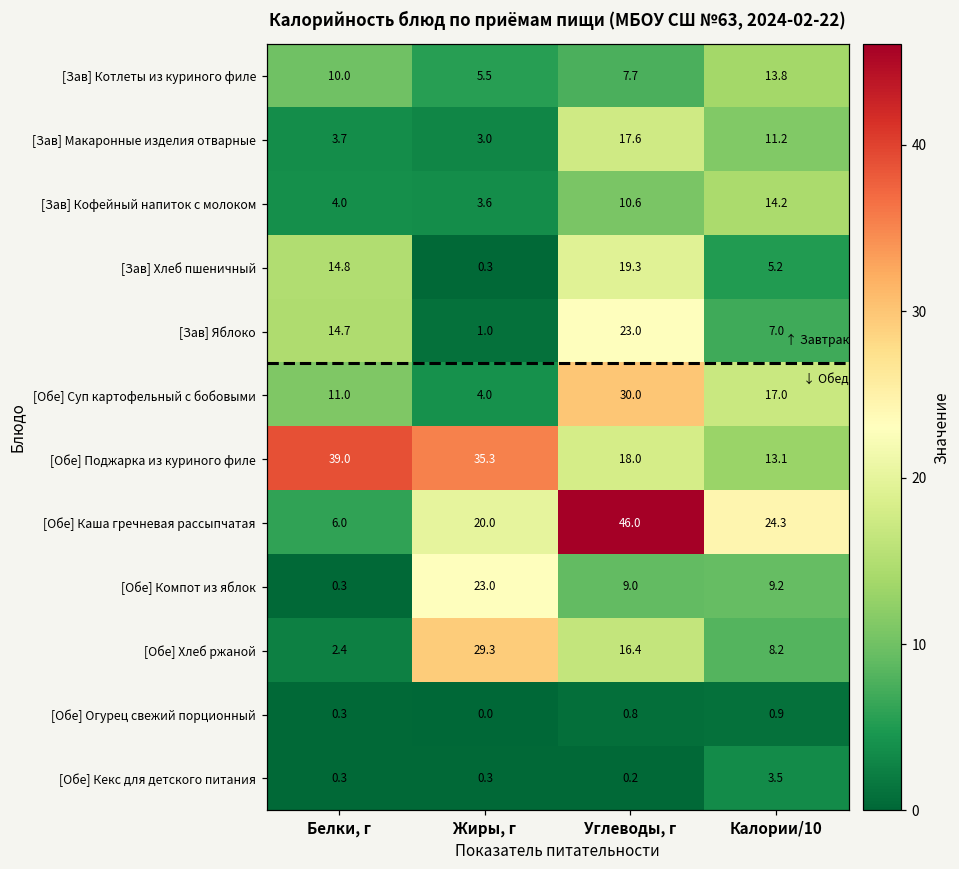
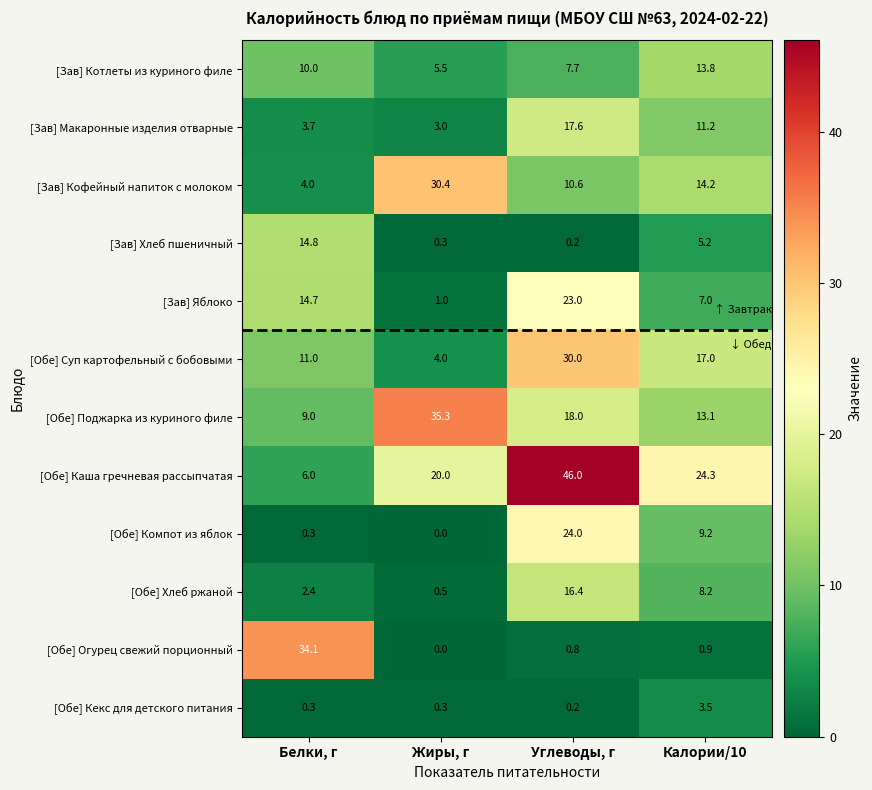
  {
    "[Зав] Котлеты из куриного филе": {
      "Белки, г": 10.0,
      "Жиры, г": 5.5,
      "Углеводы, г": 7.7,
      "Калории/10": 13.8
    },
    "[Зав] Макаронные изделия отварные": {
      "Белки, г": 3.7,
      "Жиры, г": 3.0,
      "Углеводы, г": 17.6,
      "Калории/10": 11.2
    },
    "[Зав] Кофейный напиток с молоком": {
      "Белки, г": 4.0,
-     "Жиры, г": 3.6,
+     "Жиры, г": 30.4,
      "Углеводы, г": 10.6,
      "Калории/10": 14.2
    },
    "[Зав] Хлеб пшеничный": {
      "Белки, г": 14.8,
      "Жиры, г": 0.3,
-     "Углеводы, г": 19.3,
+     "Углеводы, г": 0.2,
      "Калории/10": 5.2
    },
    "[Зав] Яблоко": {
      "Белки, г": 14.7,
      "Жиры, г": 1.0,
      "Углеводы, г": 23.0
    },
    "[Обе] Суп картофельный с бобовыми": {
      "Белки, г": 11.0,
      "Жиры, г": 4.0,
      "Углеводы, г": 30.0
    },
    "[Обе] Поджарка из куриного филе": {
-     "Белки, г": 39.0,
+     "Белки, г": 9.0,
      "Жиры, г": 35.3,
      "Углеводы, г": 18.0,
      "Калории/10": 13.1
    },
    "[Обе] Каша гречневая рассыпчатая": {
      "Белки, г": 6.0,
      "Жиры, г": 20.0,
      "Углеводы, г": 46.0,
      "Калории/10": 24.3
    },
    "[Обе] Компот из яблок": {
      "Белки, г": 0.3,
-     "Жиры, г": 23.0,
-     "Углеводы, г": 9.0,
+     "Жиры, г": 0.0,
+     "Углеводы, г": 24.0,
      "Калории/10": 9.2
    },
    "[Обе] Хлеб ржаной": {
      "Белки, г": 2.4,
-     "Жиры, г": 29.3,
+     "Жиры, г": 0.5,
      "Углеводы, г": 16.4,
      "Калории/10": 8.2
    },
    "[Обе] Огурец свежий порционный": {
-     "Белки, г": 0.3,
+     "Белки, г": 34.1,
      "Жиры, г": 0.0,
      "Углеводы, г": 0.8,
      "Калории/10": 0.9
    },
    "[Обе] Кекс для детского питания": {
      "Белки, г": 0.3,
      "Жиры, г": 0.3,
      "Углеводы, г": 0.2,
      "Калории/10": 3.5
    }
  }
